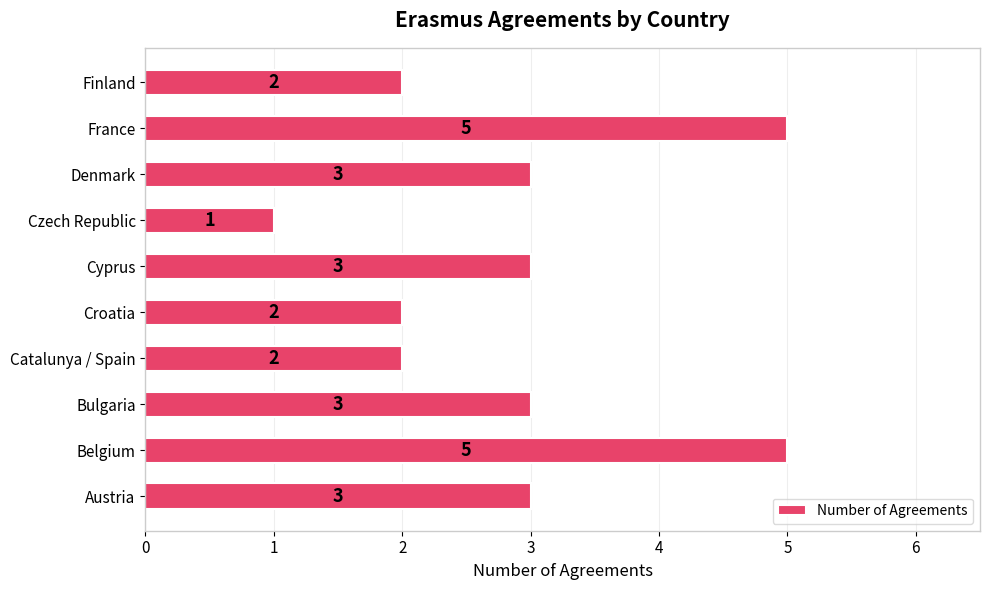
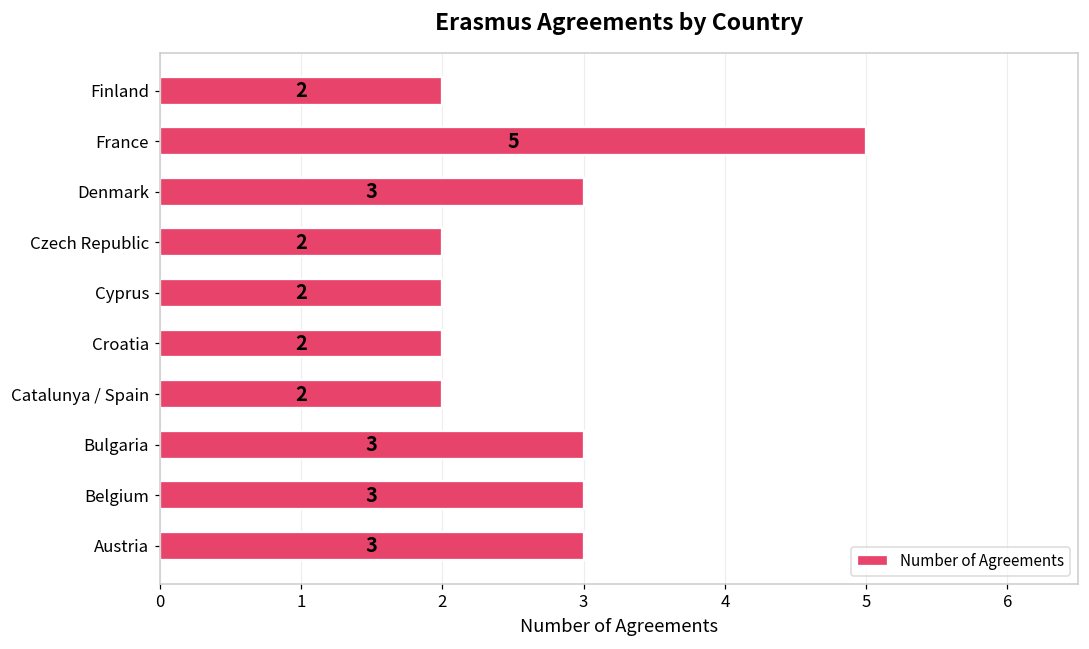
  {
    "Finland": 2,
    "France": 5,
    "Denmark": 3,
-   "Czech Republic": 1,
-   "Cyprus": 3,
+   "Czech Republic": 2,
+   "Cyprus": 2,
    "Croatia": 2,
    "Catalunya / Spain": 2,
    "Bulgaria": 3,
-   "Belgium": 5,
+   "Belgium": 3,
    "Austria": 3
  }
